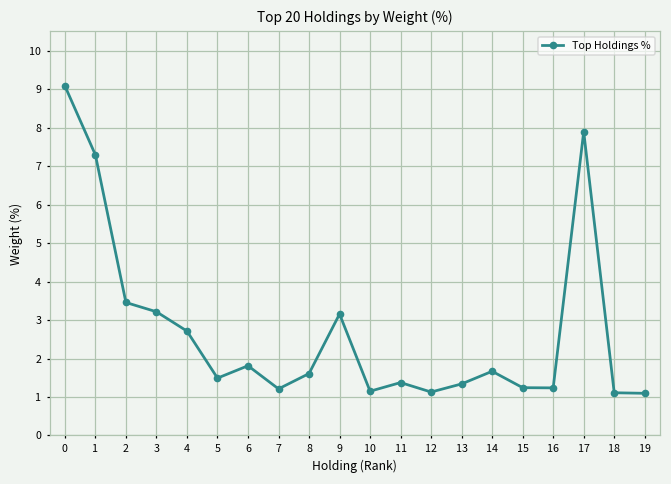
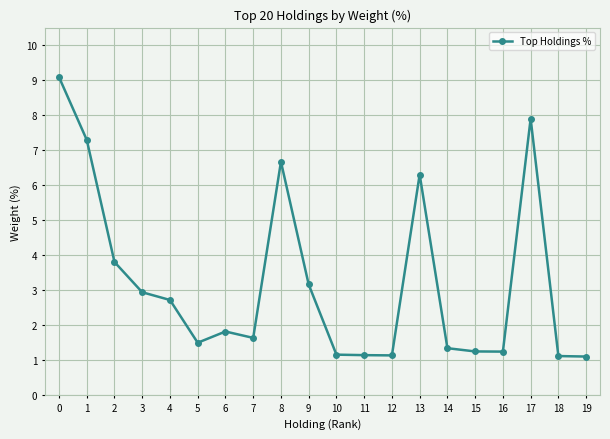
  {
    "0": 9.1,
    "1": 7.3,
-   "2": 3.5,
-   "3": 3.2,
+   "2": 3.8,
+   "3": 2.9,
    "4": 2.7,
    "5": 1.5,
    "6": 1.8,
-   "7": 1.2,
-   "8": 1.6,
+   "7": 1.6,
+   "8": 6.7,
    "9": 3.2,
    "10": 1.2,
-   "11": 1.4,
+   "11": 1.1,
    "12": 1.1,
-   "13": 1.3,
-   "14": 1.7,
+   "13": 6.3,
+   "14": 1.3,
    "15": 1.2,
    "16": 1.2,
    "17": 7.9,
    "18": 1.1,
    "19": 1.1
  }
